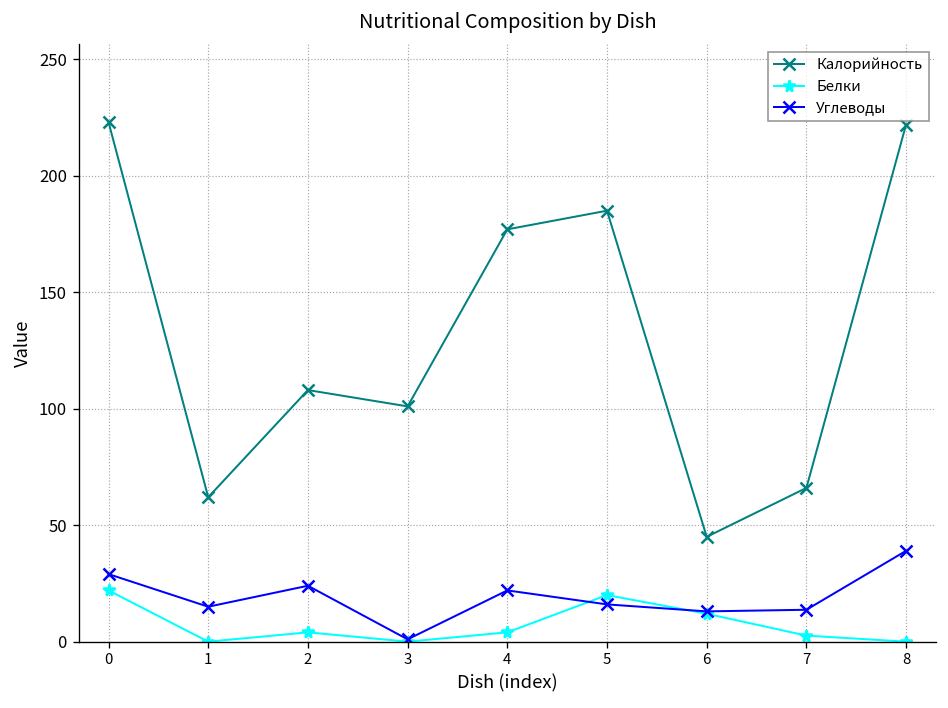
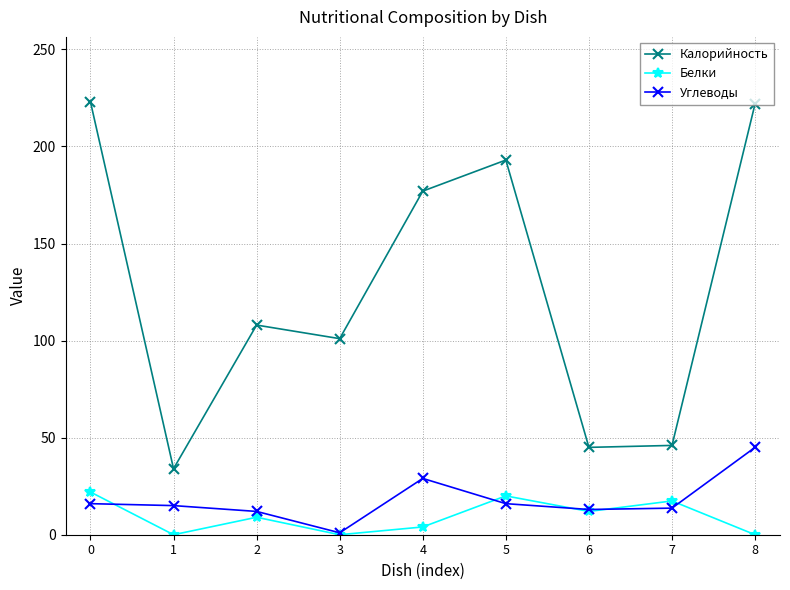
  {
    "Калорийность": {
      "0": 223,
-     "1": 62,
+     "1": 34,
      "2": 108,
      "3": 101,
      "4": 177,
-     "5": 185,
+     "5": 193,
      "6": 45,
-     "7": 66
+     "7": 46
    },
    "Белки": {
      "0": 22,
      "1": 0,
-     "2": 4,
+     "2": 9,
      "4": 4,
      "5": 20,
-     "7": 3,
+     "7": 17,
      "8": 0
    },
    "Углеводы": {
-     "0": 29,
+     "0": 16,
      "1": 15,
-     "2": 24,
-     "4": 22,
+     "2": 12,
+     "4": 29,
      "5": 16,
      "7": 14,
-     "8": 39
+     "8": 45
    }
  }
